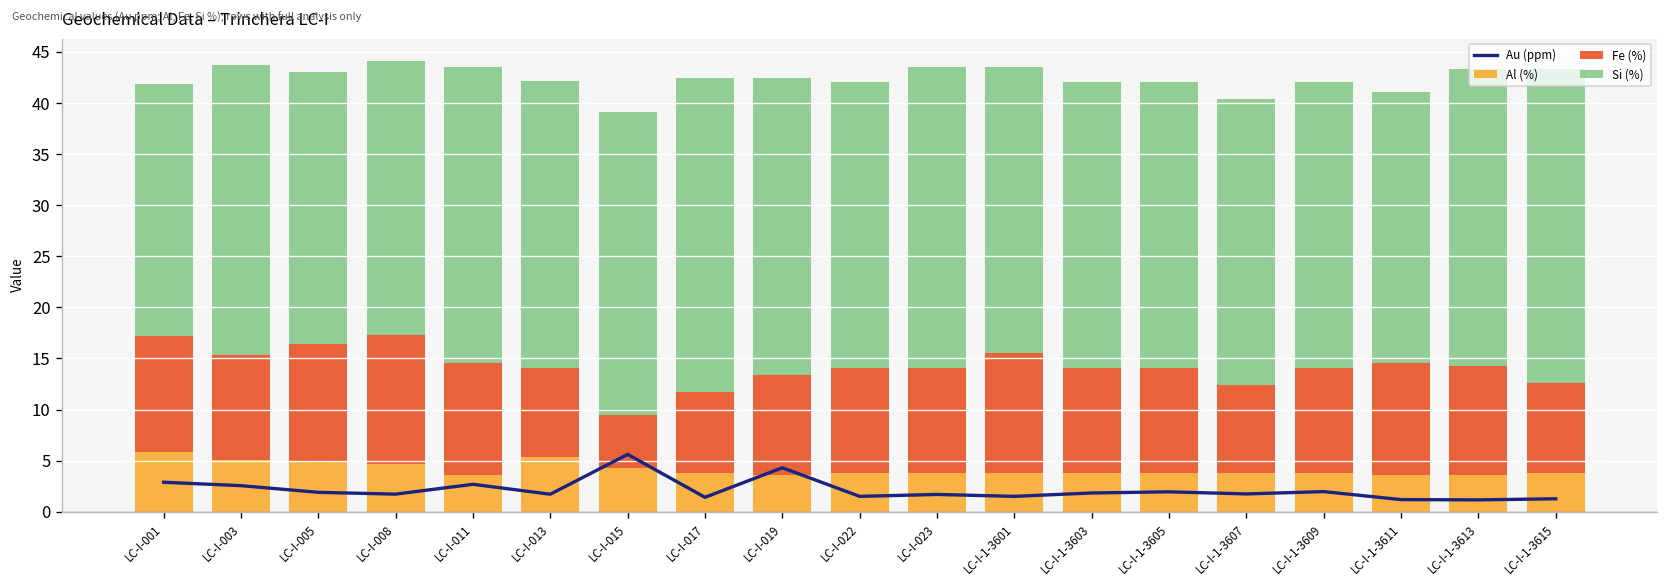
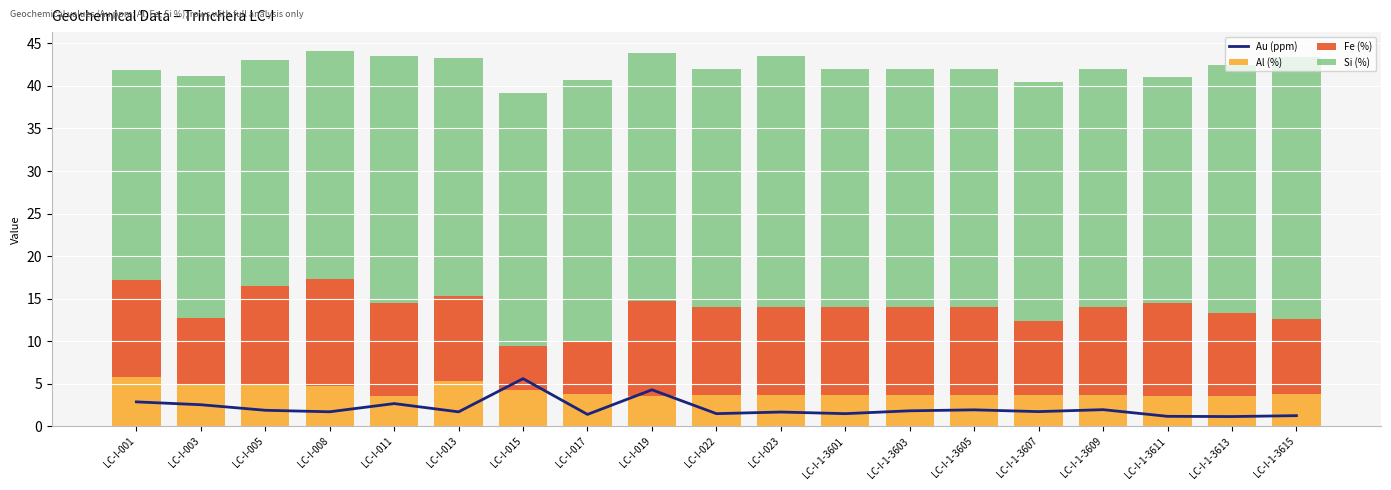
  {
    "Au (ppm)": {
      "LC-I-001": 3,
      "LC-I-003": 3,
      "LC-I-005": 2,
      "LC-I-008": 2,
      "LC-I-011": 3,
      "LC-I-013": 2,
      "LC-I-015": 6,
      "LC-I-017": 1,
      "LC-I-019": 4,
      "LC-I-022": 2,
      "LC-I-023": 2,
      "LC-I-1-3601": 2,
      "LC-I-1-3603": 2,
      "LC-I-1-3605": 2,
      "LC-I-1-3607": 2,
      "LC-I-1-3609": 2,
      "LC-I-1-3611": 1,
      "LC-I-1-3613": 1,
      "LC-I-1-3615": 1
    },
    "Fe (%)": {
      "LC-I-001": 11,
-     "LC-I-003": 10,
+     "LC-I-003": 8,
      "LC-I-005": 11,
      "LC-I-008": 13,
      "LC-I-011": 11,
-     "LC-I-013": 9,
+     "LC-I-013": 10,
      "LC-I-015": 5,
-     "LC-I-017": 8,
-     "LC-I-019": 10,
+     "LC-I-017": 6,
+     "LC-I-019": 11,
      "LC-I-022": 10,
      "LC-I-023": 10,
-     "LC-I-1-3601": 12,
+     "LC-I-1-3601": 10,
      "LC-I-1-3603": 10,
      "LC-I-1-3605": 10,
      "LC-I-1-3607": 9,
      "LC-I-1-3609": 10,
      "LC-I-1-3611": 11,
-     "LC-I-1-3613": 11,
+     "LC-I-1-3613": 10,
      "LC-I-1-3615": 9
    },
    "Si (%)": {
      "LC-I-001": 25,
      "LC-I-003": 28,
      "LC-I-005": 27,
      "LC-I-008": 27,
      "LC-I-011": 29,
      "LC-I-013": 28,
      "LC-I-015": 30,
      "LC-I-017": 31,
      "LC-I-019": 29,
      "LC-I-022": 28,
      "LC-I-023": 29,
      "LC-I-1-3601": 28,
      "LC-I-1-3603": 28,
      "LC-I-1-3605": 28,
      "LC-I-1-3607": 28,
      "LC-I-1-3609": 28,
      "LC-I-1-3611": 27
    }
  }
